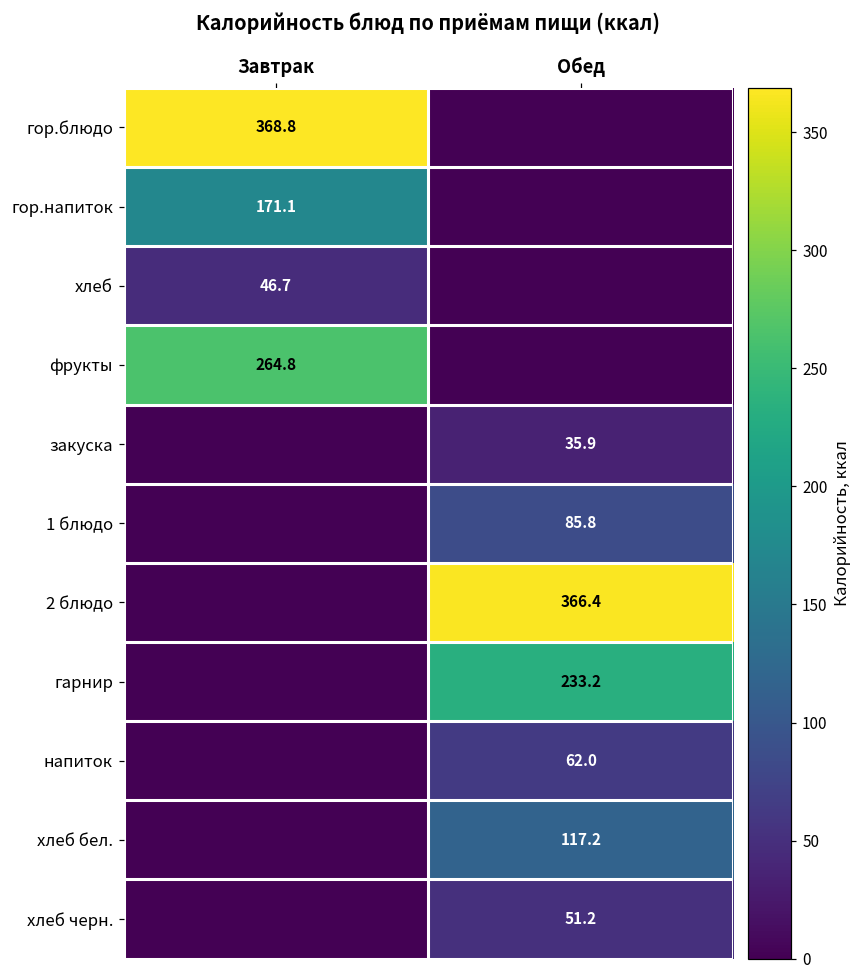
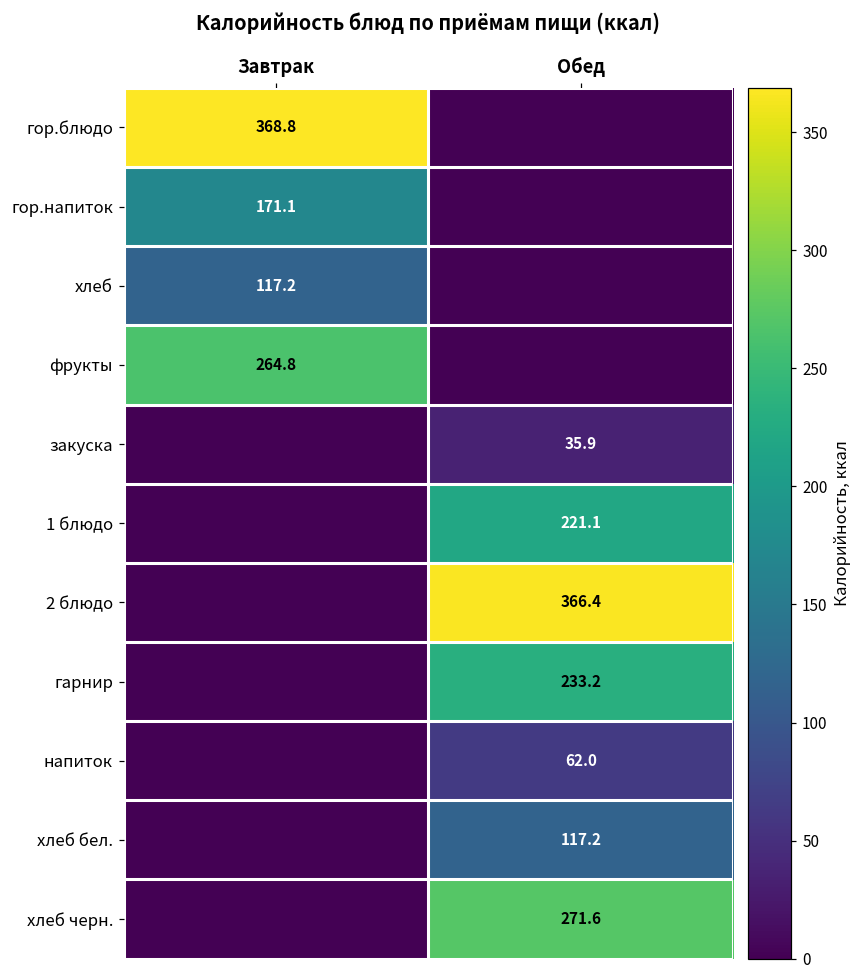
  {
    "гор.блюдо": {
      "Завтрак": 368.8
    },
    "гор.напиток": {
      "Завтрак": 171.1
    },
    "хлеб": {
-     "Завтрак": 46.7
+     "Завтрак": 117.2
    },
    "фрукты": {
      "Завтрак": 264.8
    },
    "закуска": {
      "Обед": 35.9
    },
    "1 блюдо": {
-     "Обед": 85.8
+     "Обед": 221.1
    },
    "2 блюдо": {
      "Обед": 366.4
    },
    "гарнир": {
      "Обед": 233.2
    },
    "напиток": {
      "Обед": 62.0
    },
    "хлеб бел.": {
      "Обед": 117.2
    },
    "хлеб черн.": {
-     "Обед": 51.2
+     "Обед": 271.6
    }
  }
